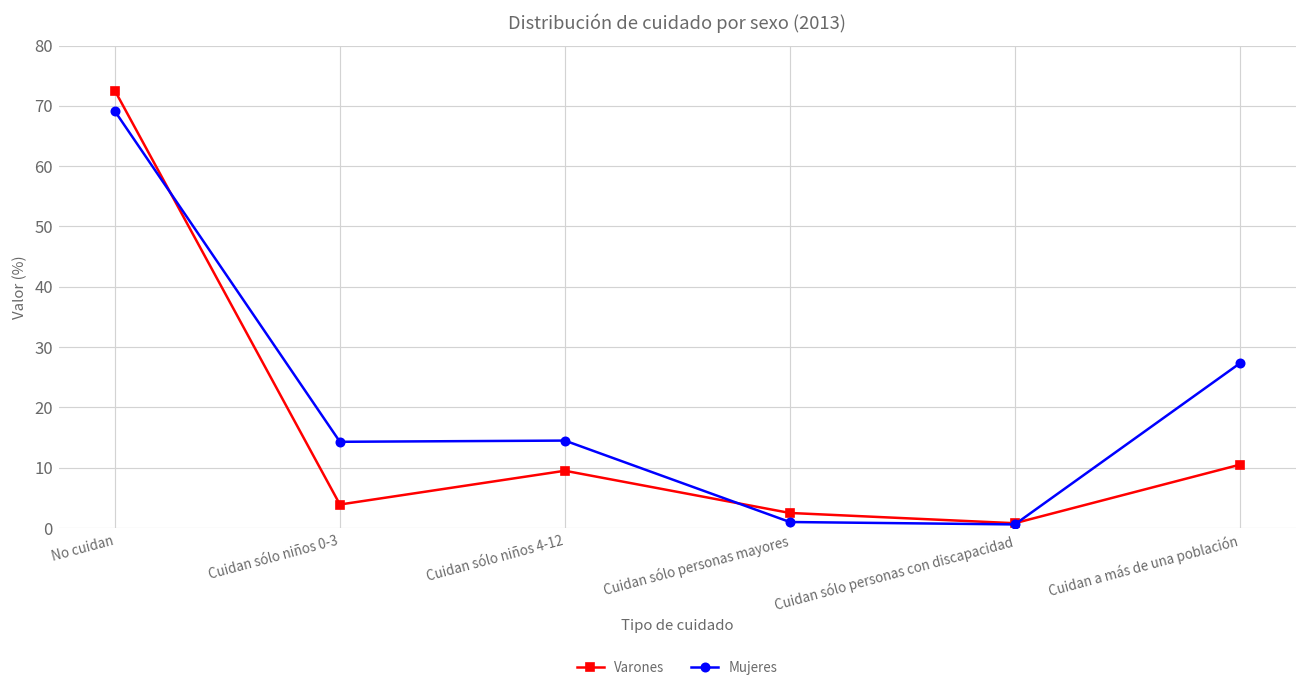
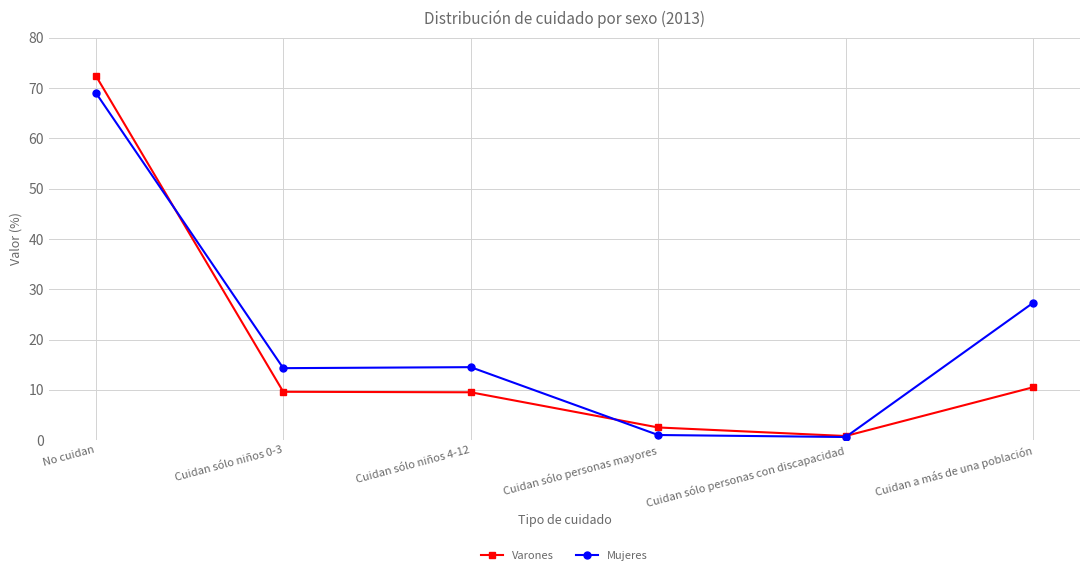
  {
    "Varones": {
      "No cuidan": 73,
-     "Cuidan sólo niños 0-3": 4,
+     "Cuidan sólo niños 0-3": 10,
      "Cuidan sólo niños 4-12": 10,
      "Cuidan sólo personas mayores": 3,
      "Cuidan a más de una población": 11
    },
    "Mujeres": {
      "No cuidan": 69,
      "Cuidan sólo niños 0-3": 14,
      "Cuidan sólo niños 4-12": 15,
      "Cuidan sólo personas mayores": 1,
      "Cuidan a más de una población": 27
    }
  }
